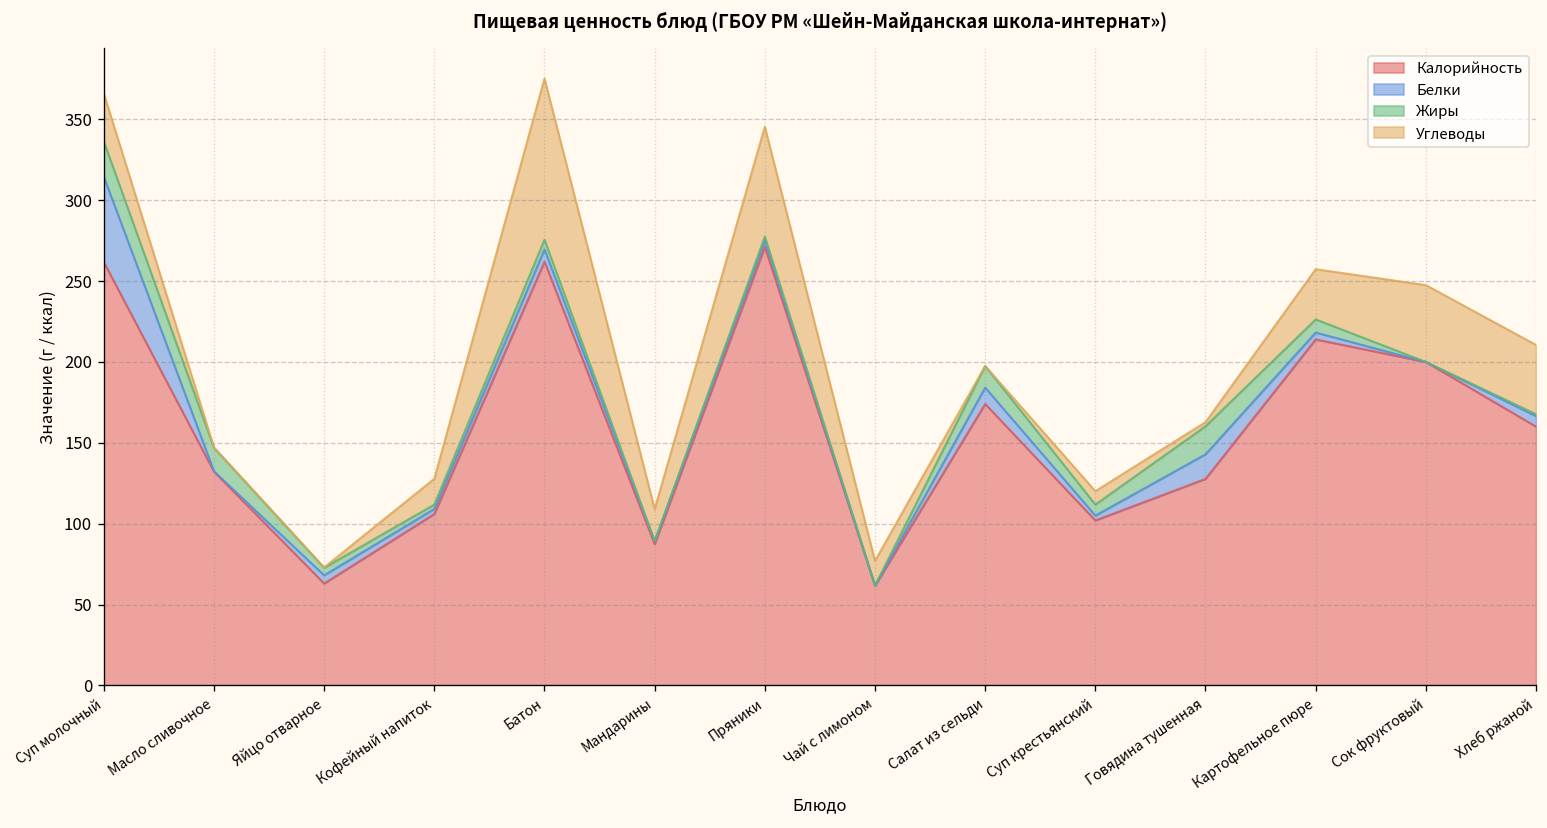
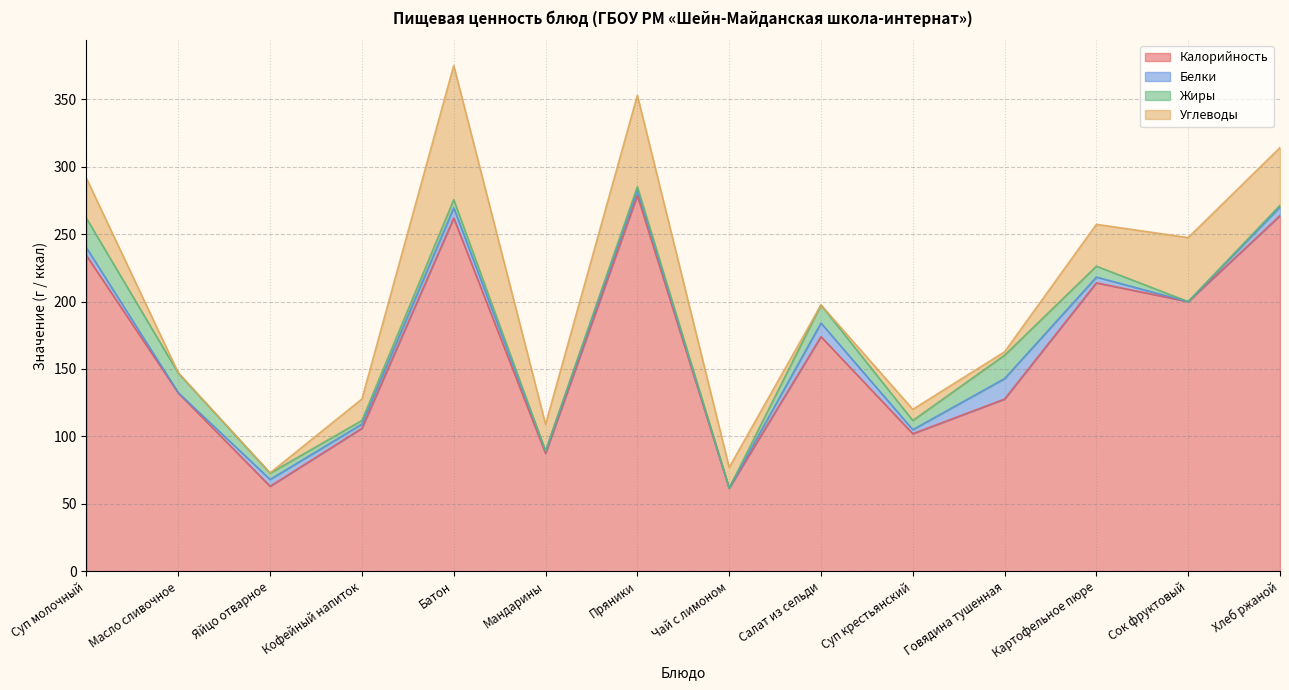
  {
    "Калорийность": {
-     "Суп молочный": 262,
+     "Суп молочный": 234,
      "Яйцо отварное": 63,
      "Кофейный напиток": 106,
      "Батон": 262,
-     "Пряники": 271,
+     "Пряники": 279,
      "Салат из сельди": 174,
      "Суп крестьянский": 102,
      "Говядина тушенная": 128,
      "Картофельное пюре": 214,
-     "Хлеб ржаной": 160
+     "Хлеб ржаной": 264
    },
    "Белки": {
-     "Суп молочный": 53,
+     "Суп молочный": 6,
      "Яйцо отварное": 5,
      "Кофейный напиток": 3,
      "Батон": 8,
      "Пряники": 4,
      "Салат из сельди": 10,
      "Суп крестьянский": 3,
      "Говядина тушенная": 15,
      "Картофельное пюре": 4
    },
    "Жиры": {
      "Суп молочный": 22,
      "Кофейный напиток": 3,
      "Батон": 6,
      "Пряники": 2,
      "Суп крестьянский": 7,
      "Говядина тушенная": 17,
      "Картофельное пюре": 8
    },
    "Углеводы": {
      "Суп молочный": 30,
      "Кофейный напиток": 16,
      "Батон": 100,
      "Мандарины": 20,
      "Пряники": 68,
      "Чай с лимоном": 15,
      "Суп крестьянский": 8,
      "Говядина тушенная": 3,
      "Картофельное пюре": 31,
      "Сок фруктовый": 48,
      "Хлеб ржаной": 43
    }
  }
